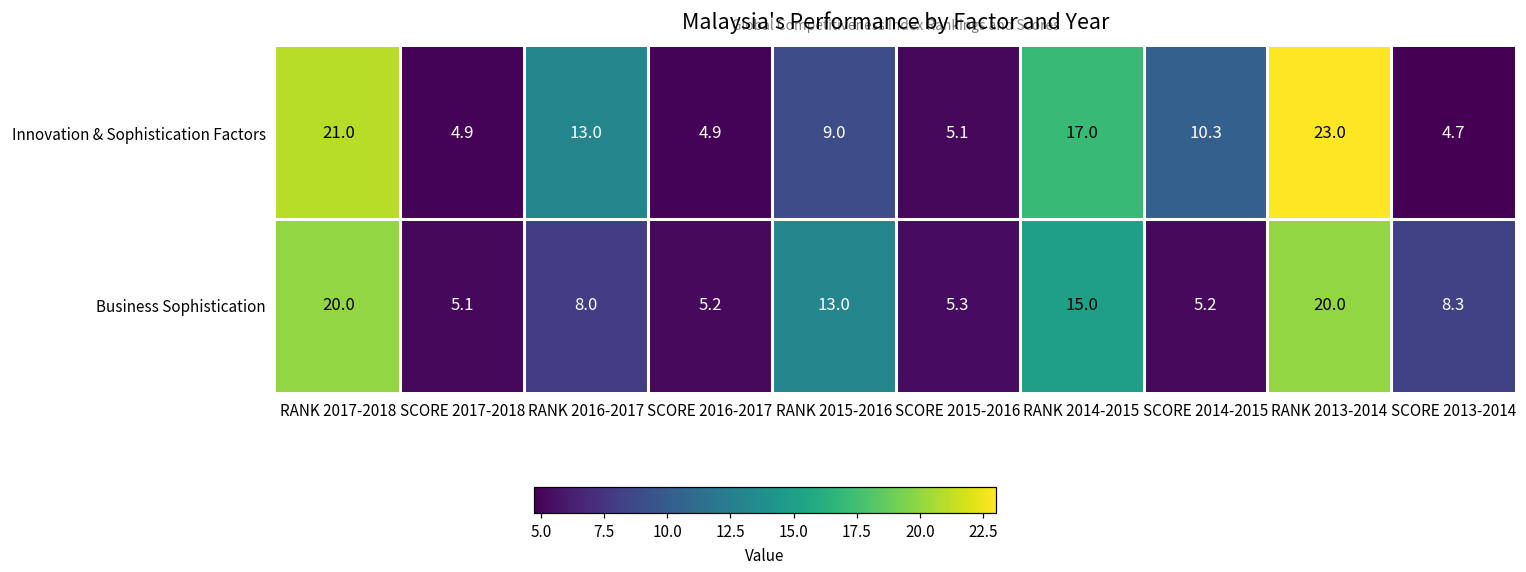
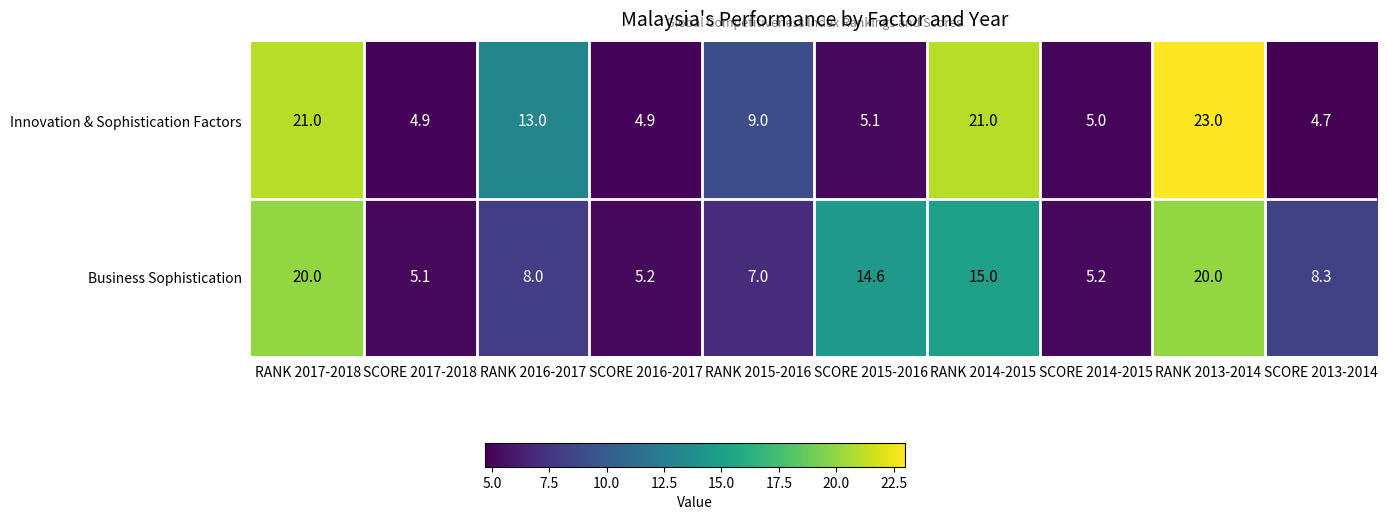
  {
    "Innovation & Sophistication Factors": {
      "RANK 2017-2018": 21.0,
      "SCORE 2017-2018": 4.9,
      "RANK 2016-2017": 13.0,
      "SCORE 2016-2017": 4.9,
      "RANK 2015-2016": 9.0,
      "SCORE 2015-2016": 5.1,
-     "RANK 2014-2015": 17.0,
-     "SCORE 2014-2015": 10.3,
+     "RANK 2014-2015": 21.0,
+     "SCORE 2014-2015": 5.0,
      "RANK 2013-2014": 23.0,
      "SCORE 2013-2014": 4.7
    },
    "Business Sophistication": {
      "RANK 2017-2018": 20.0,
      "SCORE 2017-2018": 5.1,
      "RANK 2016-2017": 8.0,
      "SCORE 2016-2017": 5.2,
-     "RANK 2015-2016": 13.0,
-     "SCORE 2015-2016": 5.3,
+     "RANK 2015-2016": 7.0,
+     "SCORE 2015-2016": 14.6,
      "RANK 2014-2015": 15.0,
      "SCORE 2014-2015": 5.2,
      "RANK 2013-2014": 20.0,
      "SCORE 2013-2014": 8.3
    }
  }
